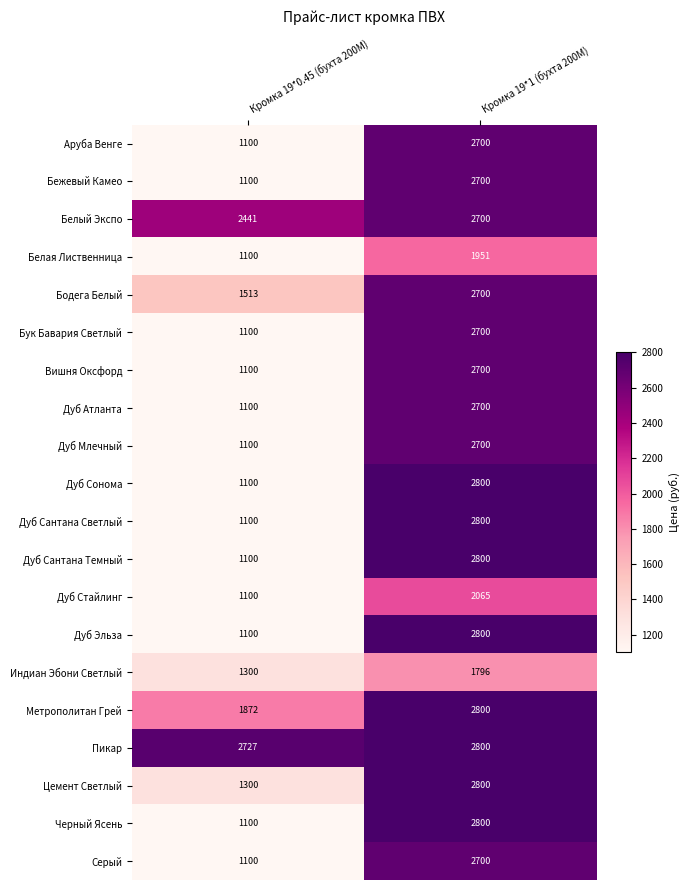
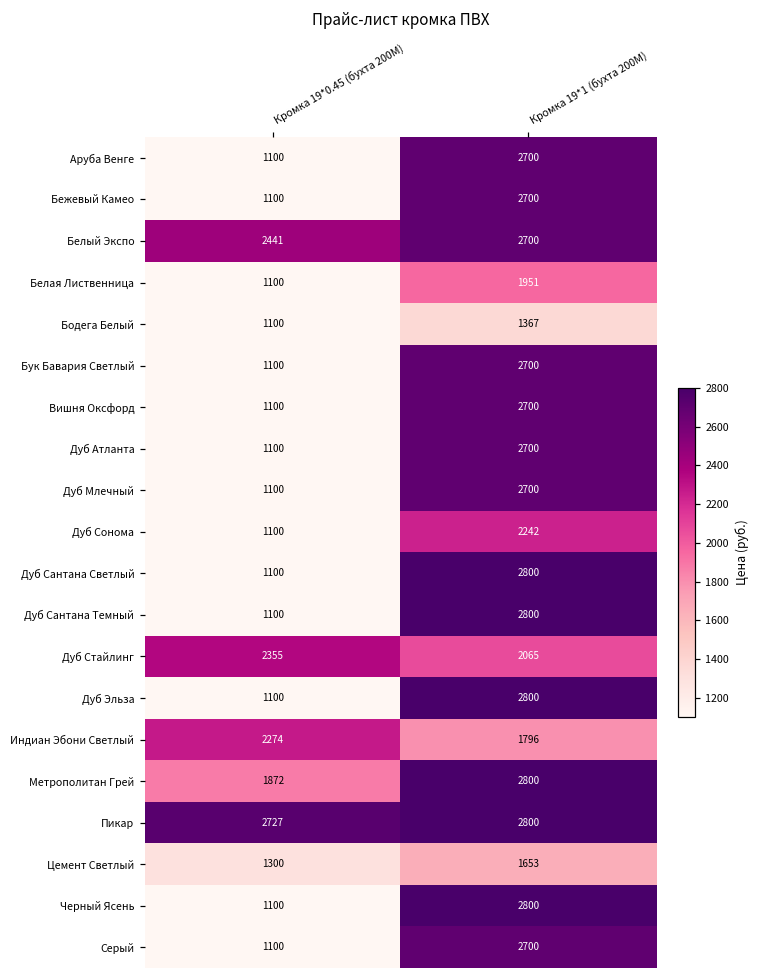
  {
    "Аруба Венге": {
      "Кромка 19*0.45 (бухта 200М)": 1100,
      "Кромка 19*1 (бухта 200М)": 2700
    },
    "Бежевый Камео": {
      "Кромка 19*0.45 (бухта 200М)": 1100,
      "Кромка 19*1 (бухта 200М)": 2700
    },
    "Белый Экспо": {
      "Кромка 19*0.45 (бухта 200М)": 2441,
      "Кромка 19*1 (бухта 200М)": 2700
    },
    "Белая Лиственница": {
      "Кромка 19*0.45 (бухта 200М)": 1100,
      "Кромка 19*1 (бухта 200М)": 1951
    },
    "Бодега Белый": {
-     "Кромка 19*0.45 (бухта 200М)": 1513,
-     "Кромка 19*1 (бухта 200М)": 2700
+     "Кромка 19*0.45 (бухта 200М)": 1100,
+     "Кромка 19*1 (бухта 200М)": 1367
    },
    "Бук Бавария Светлый": {
      "Кромка 19*0.45 (бухта 200М)": 1100,
      "Кромка 19*1 (бухта 200М)": 2700
    },
    "Вишня Оксфорд": {
      "Кромка 19*0.45 (бухта 200М)": 1100,
      "Кромка 19*1 (бухта 200М)": 2700
    },
    "Дуб Атланта": {
      "Кромка 19*0.45 (бухта 200М)": 1100,
      "Кромка 19*1 (бухта 200М)": 2700
    },
    "Дуб Млечный": {
      "Кромка 19*0.45 (бухта 200М)": 1100,
      "Кромка 19*1 (бухта 200М)": 2700
    },
    "Дуб Сонома": {
      "Кромка 19*0.45 (бухта 200М)": 1100,
-     "Кромка 19*1 (бухта 200М)": 2800
+     "Кромка 19*1 (бухта 200М)": 2242
    },
    "Дуб Cантана Cветлый": {
      "Кромка 19*0.45 (бухта 200М)": 1100,
      "Кромка 19*1 (бухта 200М)": 2800
    },
    "Дуб Cантана Темный": {
      "Кромка 19*0.45 (бухта 200М)": 1100,
      "Кромка 19*1 (бухта 200М)": 2800
    },
    "Дуб Стайлинг": {
-     "Кромка 19*0.45 (бухта 200М)": 1100,
+     "Кромка 19*0.45 (бухта 200М)": 2355,
      "Кромка 19*1 (бухта 200М)": 2065
    },
    "Дуб Эльза": {
      "Кромка 19*0.45 (бухта 200М)": 1100,
      "Кромка 19*1 (бухта 200М)": 2800
    },
    "Индиан Эбони Светлый": {
-     "Кромка 19*0.45 (бухта 200М)": 1300,
+     "Кромка 19*0.45 (бухта 200М)": 2274,
      "Кромка 19*1 (бухта 200М)": 1796
    },
    "Метрополитан Грей": {
      "Кромка 19*0.45 (бухта 200М)": 1872,
      "Кромка 19*1 (бухта 200М)": 2800
    },
    "Пикар": {
      "Кромка 19*0.45 (бухта 200М)": 2727,
      "Кромка 19*1 (бухта 200М)": 2800
    },
    "Цемент Светлый": {
      "Кромка 19*0.45 (бухта 200М)": 1300,
-     "Кромка 19*1 (бухта 200М)": 2800
+     "Кромка 19*1 (бухта 200М)": 1653
    },
    "Черный Ясень": {
      "Кромка 19*0.45 (бухта 200М)": 1100,
      "Кромка 19*1 (бухта 200М)": 2800
    },
    "Серый": {
      "Кромка 19*0.45 (бухта 200М)": 1100,
      "Кромка 19*1 (бухта 200М)": 2700
    }
  }
